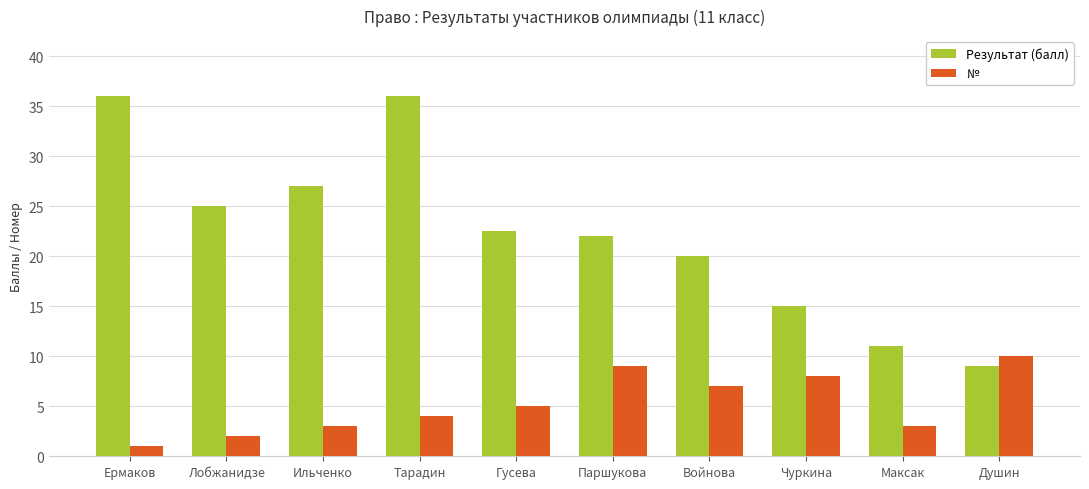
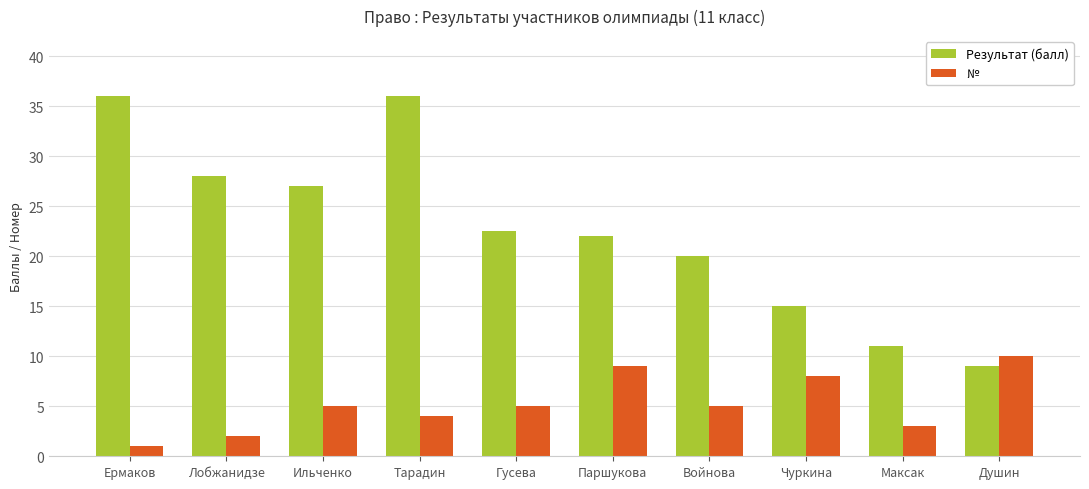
  {
    "Результат (балл)": {
      "Ермаков": 36,
-     "Лобжанидзе": 25,
+     "Лобжанидзе": 28,
      "Ильченко": 27,
      "Тарадин": 36,
      "Гусева": 22.5,
      "Паршукова": 22,
      "Войнова": 20,
      "Чуркина": 15,
      "Максак": 11,
      "Душин": 9
    },
    "№": {
      "Ермаков": 1,
      "Лобжанидзе": 2,
-     "Ильченко": 3,
+     "Ильченко": 5,
      "Тарадин": 4,
      "Гусева": 5,
      "Паршукова": 9,
-     "Войнова": 7,
+     "Войнова": 5,
      "Чуркина": 8,
      "Максак": 3,
      "Душин": 10
    }
  }
